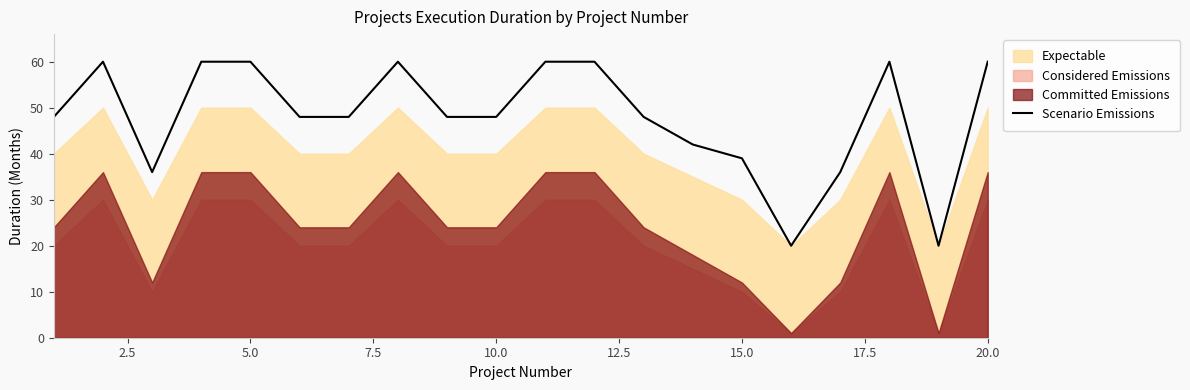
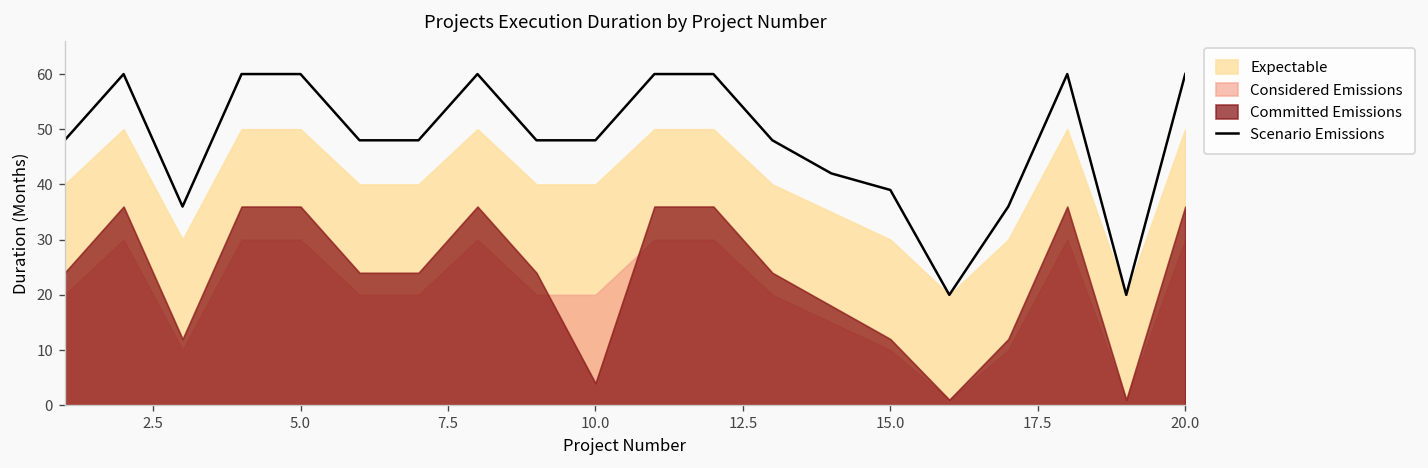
  {
    "Scenario Emissions": {
      "5.0": 60,
      "10.0": 48,
      "15.0": 39,
      "20.0": 60
    },
    "Committed Emissions": {
      "5.0": 36,
-     "10.0": 24,
+     "10.0": 4,
      "15.0": 12,
      "20.0": 36
    }
  }
